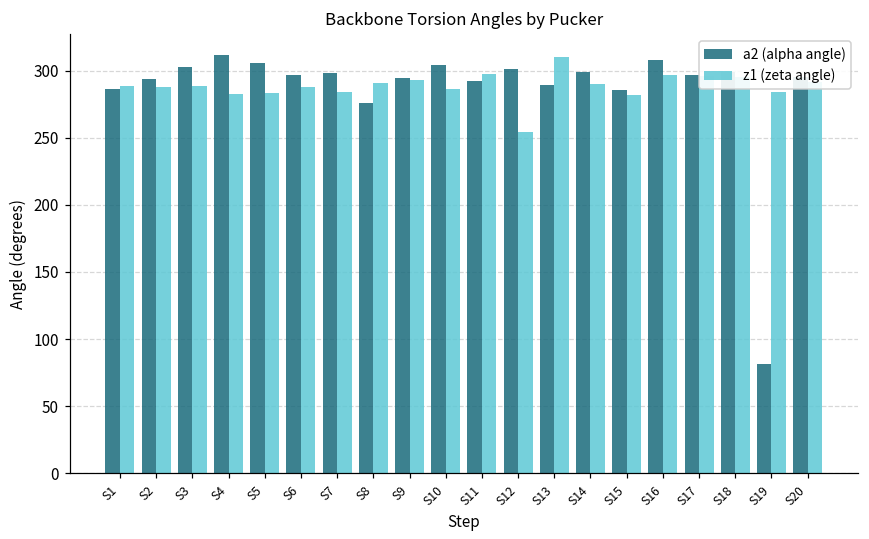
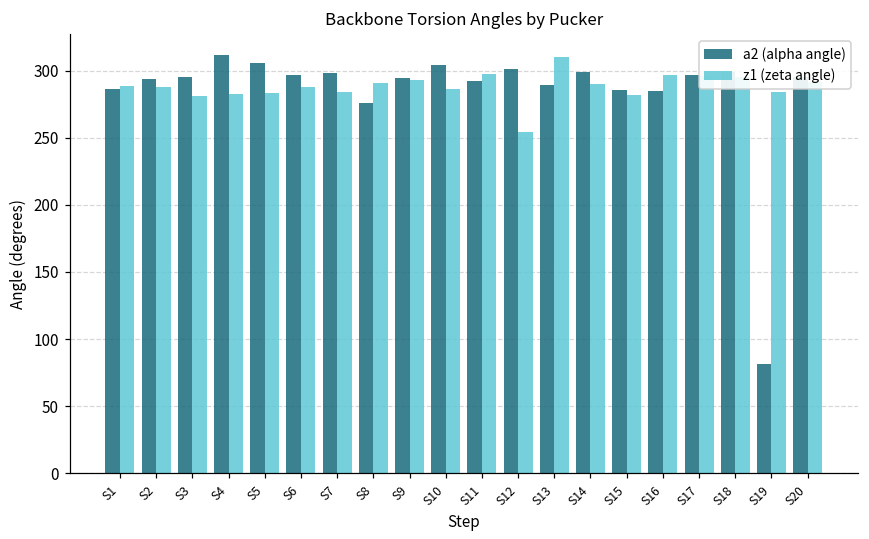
  {
    "a2 (alpha angle)": {
      "S1": 286,
      "S2": 294,
-     "S3": 302,
+     "S3": 296,
      "S4": 311,
      "S5": 305,
      "S6": 297,
      "S7": 299,
      "S8": 276,
      "S9": 295,
      "S10": 304,
      "S11": 292,
      "S12": 301,
      "S13": 289,
      "S14": 299,
      "S15": 285,
-     "S16": 308,
+     "S16": 285,
      "S17": 296,
      "S19": 81
    },
    "z1 (zeta angle)": {
      "S1": 289,
      "S2": 288,
-     "S3": 288,
+     "S3": 281,
      "S4": 282,
      "S5": 283,
      "S6": 288,
      "S7": 284,
      "S8": 291,
      "S9": 293,
      "S10": 286,
      "S11": 298,
      "S12": 255,
      "S13": 310,
      "S14": 290,
      "S15": 282,
      "S16": 297,
      "S19": 284
    }
  }
